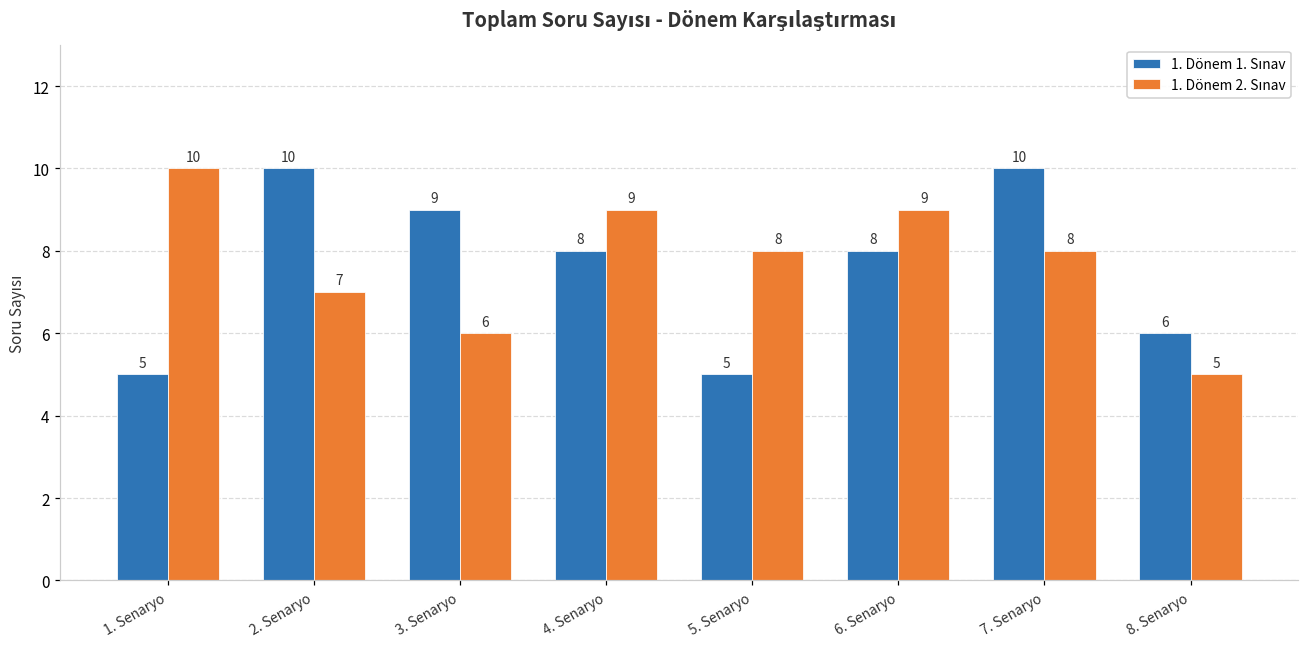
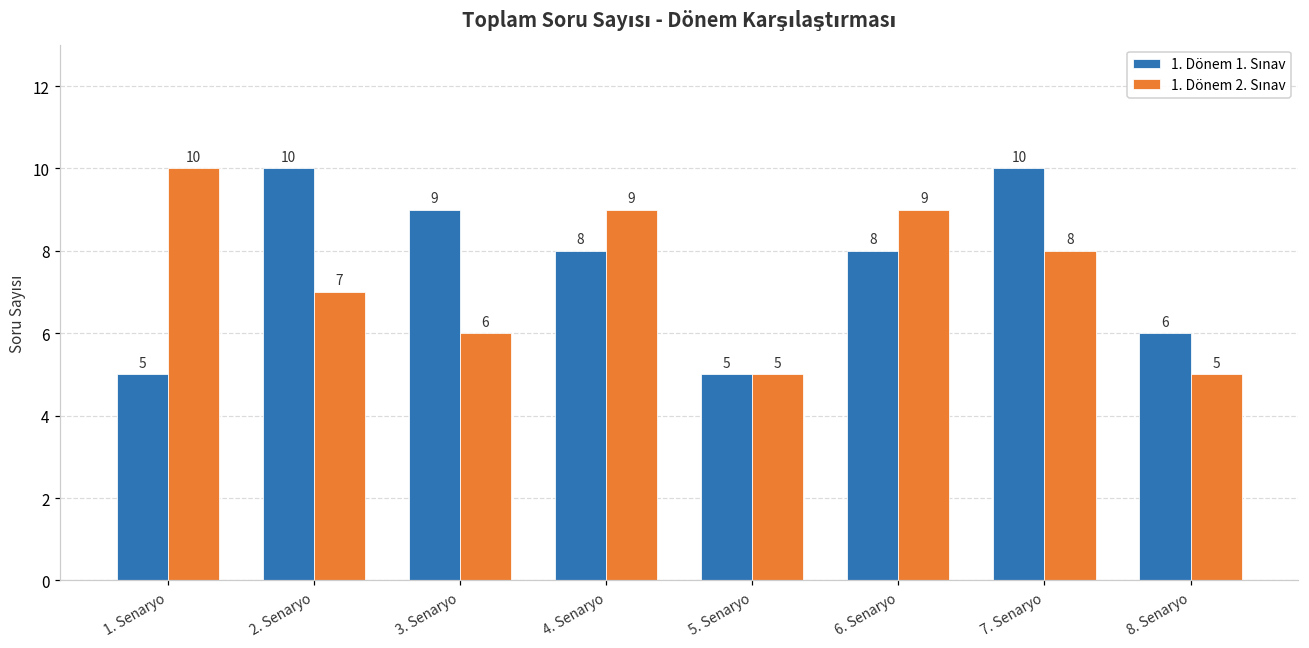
  {
    "1. Dönem 1. Sınav": {
      "1. Senaryo": 5,
      "2. Senaryo": 10,
      "3. Senaryo": 9,
      "4. Senaryo": 8,
      "5. Senaryo": 5,
      "6. Senaryo": 8,
      "7. Senaryo": 10,
      "8. Senaryo": 6
    },
    "1. Dönem 2. Sınav": {
      "1. Senaryo": 10,
      "2. Senaryo": 7,
      "3. Senaryo": 6,
      "4. Senaryo": 9,
-     "5. Senaryo": 8,
+     "5. Senaryo": 5,
      "6. Senaryo": 9,
      "7. Senaryo": 8,
      "8. Senaryo": 5
    }
  }
